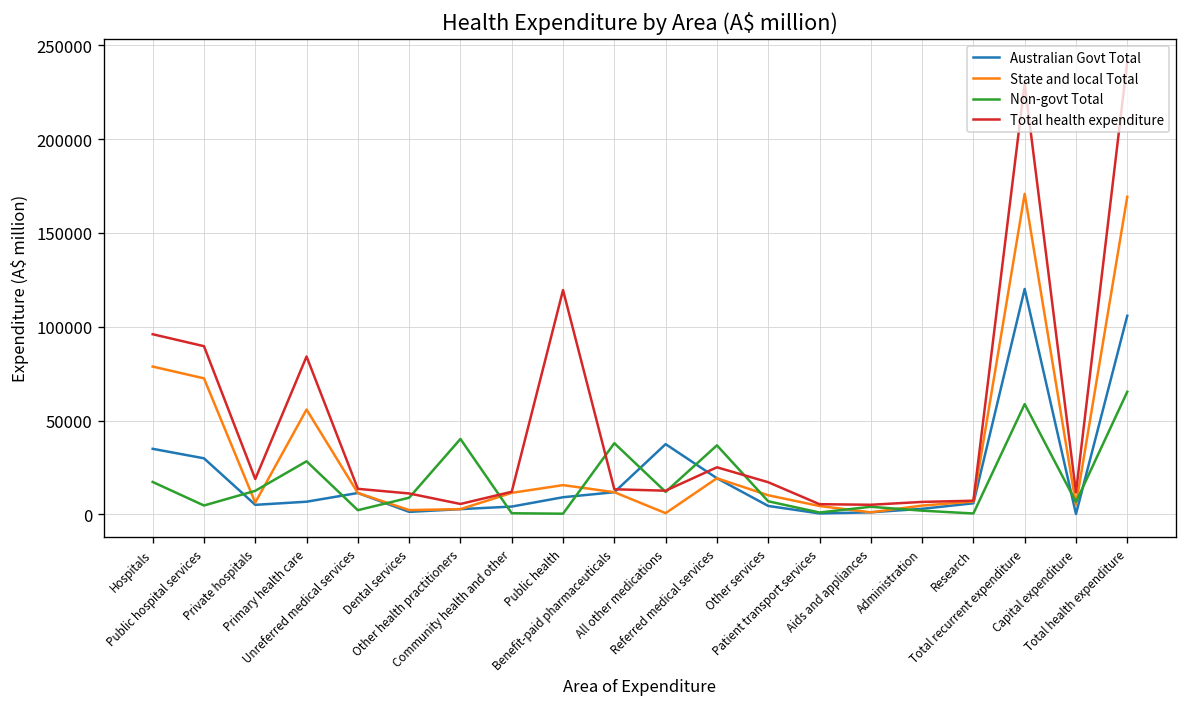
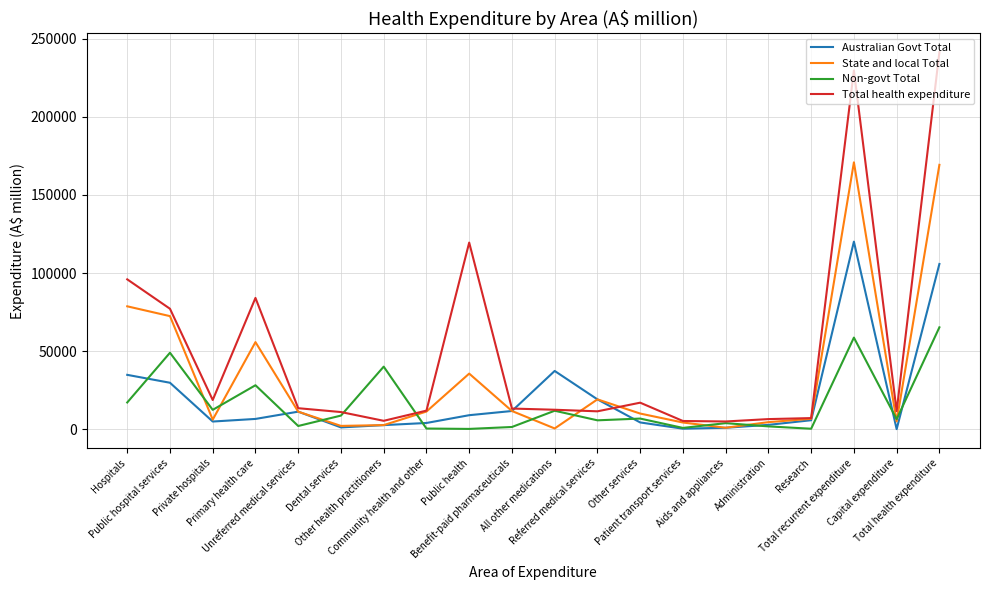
  {
    "Australian Govt Total": {
      "Hospitals": 35000,
      "Public hospital services": 30000,
      "Primary health care": 7000,
      "Community health and other": 4000,
      "Public health": 9000,
      "All other medications": 37000,
      "Other services": 4000,
      "Total recurrent expenditure": 120000,
      "Capital expenditure": 0,
      "Total health expenditure": 106000
    },
    "State and local Total": {
      "Hospitals": 79000,
      "Public hospital services": 72000,
      "Primary health care": 56000,
-     "Public health": 16000,
+     "Public health": 36000,
      "All other medications": 1000,
      "Other services": 10000,
      "Administration": 5000,
      "Total recurrent expenditure": 171000,
      "Total health expenditure": 169000
    },
    "Non-govt Total": {
      "Hospitals": 17000,
-     "Public hospital services": 5000,
+     "Public hospital services": 49000,
      "Private hospitals": 13000,
      "Primary health care": 28000,
      "Unreferred medical services": 2000,
      "Dental services": 9000,
      "Other health practitioners": 40000,
      "Community health and other": 1000,
      "Public health": 0,
-     "Benefit-paid pharmaceuticals": 38000,
-     "Referred medical services": 37000,
+     "Benefit-paid pharmaceuticals": 2000,
+     "Referred medical services": 6000,
      "Other services": 7000,
      "Research": 0,
      "Total recurrent expenditure": 59000,
      "Total health expenditure": 65000
    },
    "Total health expenditure": {
      "Hospitals": 96000,
-     "Public hospital services": 90000,
+     "Public hospital services": 77000,
      "Private hospitals": 19000,
      "Primary health care": 84000,
      "Unreferred medical services": 14000,
      "Dental services": 11000,
      "Other health practitioners": 6000,
      "Public health": 120000,
-     "Referred medical services": 25000,
+     "Referred medical services": 12000,
      "Other services": 17000,
      "Administration": 7000,
      "Capital expenditure": 12000
    }
  }
